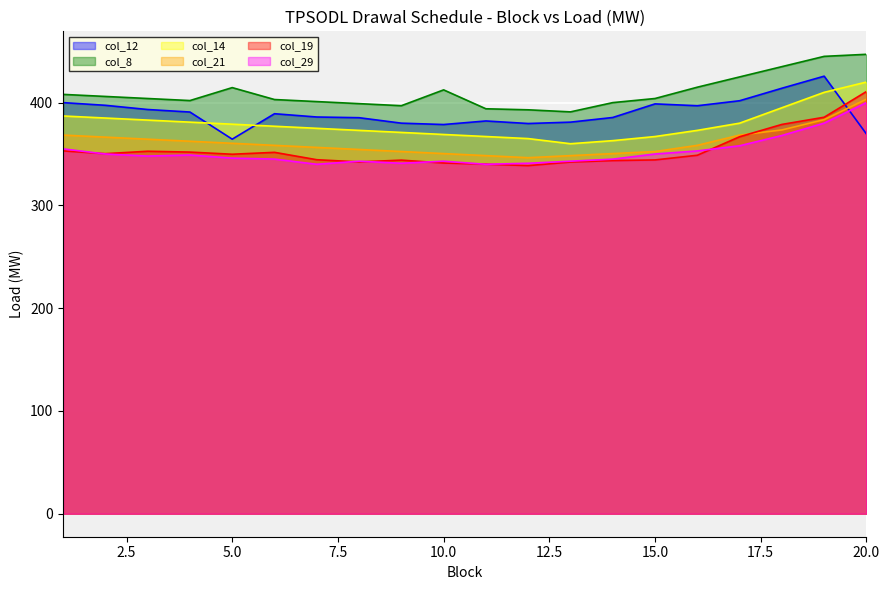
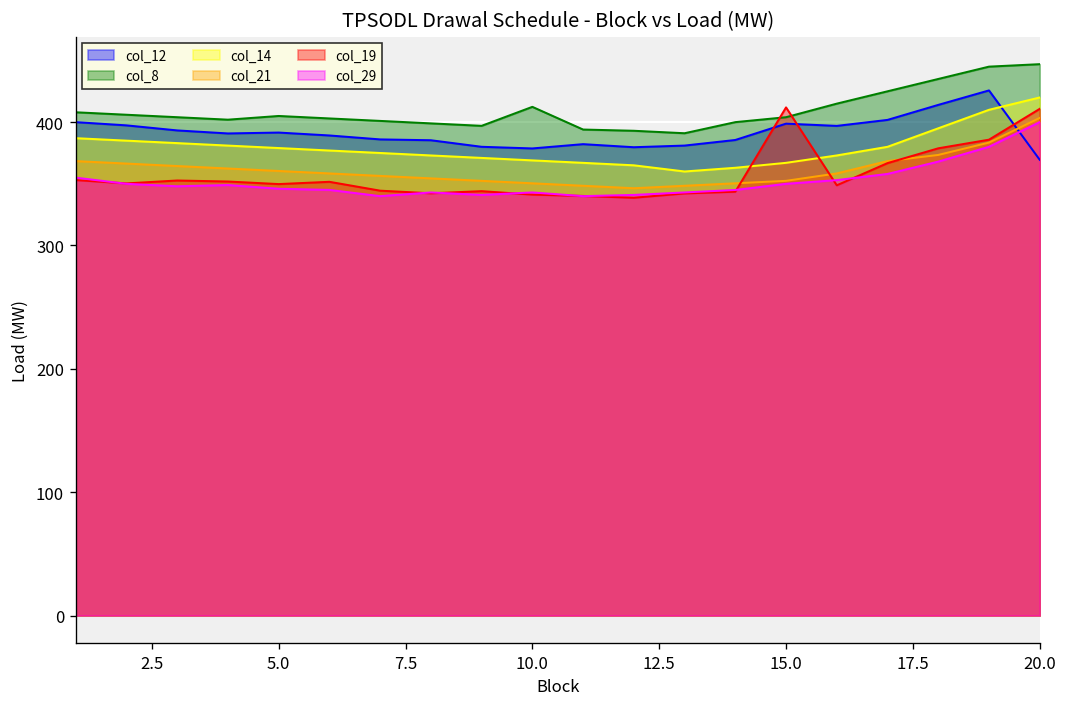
  {
    "col_12": {
-     "5.0": 364,
+     "5.0": 392,
      "10.0": 379,
      "15.0": 399,
      "20.0": 369
    },
    "col_8": {
-     "5.0": 415,
+     "5.0": 405,
      "10.0": 412,
      "15.0": 404,
      "20.0": 447
    },
    "col_19": {
      "5.0": 350,
-     "15.0": 344,
+     "15.0": 412,
      "20.0": 411
    },
    "col_29": {
      "5.0": 346,
      "20.0": 400
    }
  }
